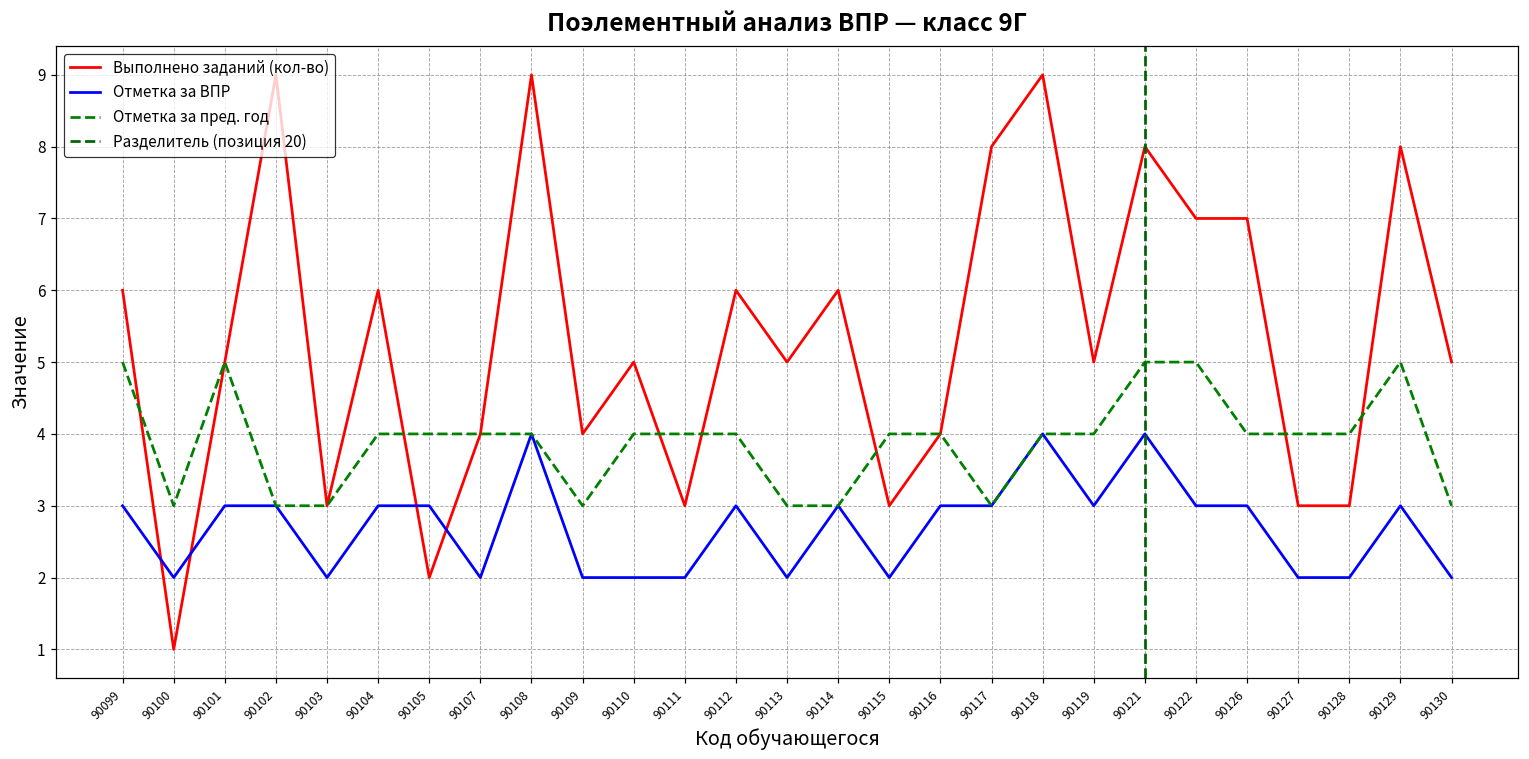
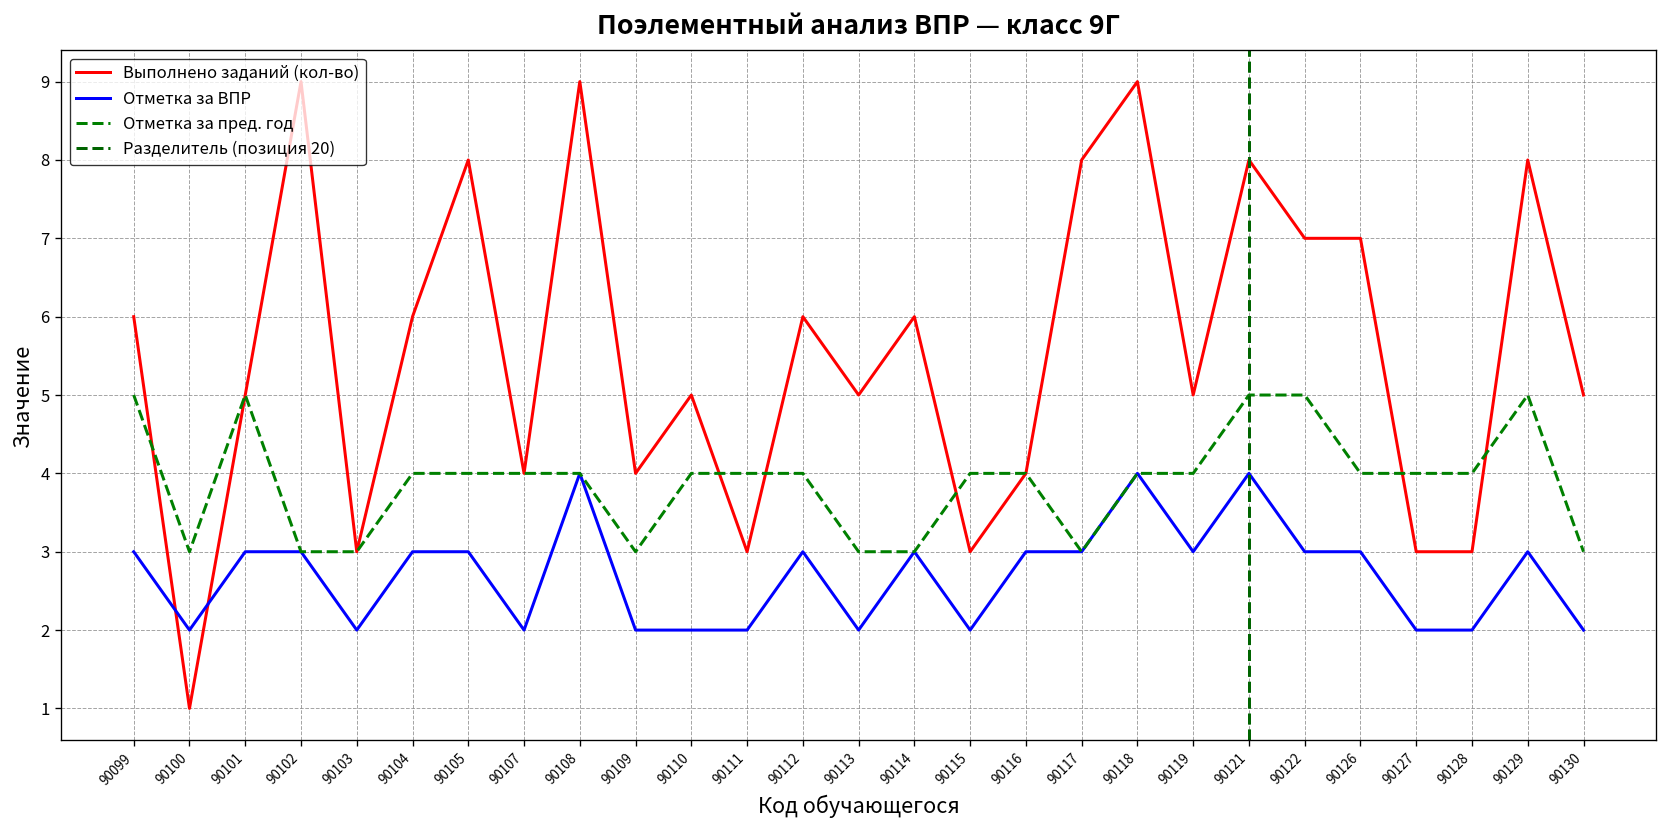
  {
    "Выполнено заданий (кол-во)": {
      "90099": 6,
      "90100": 1,
      "90104": 6,
-     "90105": 2,
+     "90105": 8,
      "90108": 9,
      "90109": 4,
      "90110": 5,
      "90111": 3,
      "90112": 6,
      "90113": 5,
      "90114": 6,
      "90115": 3,
      "90117": 8,
      "90118": 9,
      "90119": 5,
      "90121": 8,
      "90122": 7,
      "90126": 7,
      "90127": 3,
      "90128": 3,
      "90129": 8,
      "90130": 5
    },
    "Отметка за ВПР": {
      "90099": 3,
      "90100": 2,
      "90101": 3,
      "90103": 2,
      "90104": 3,
      "90105": 3,
      "90107": 2,
      "90109": 2,
      "90110": 2,
      "90111": 2,
      "90112": 3,
      "90113": 2,
      "90115": 2,
      "90116": 3,
      "90119": 3,
      "90121": 4,
      "90122": 3,
      "90126": 3,
      "90127": 2,
      "90128": 2,
      "90129": 3,
      "90130": 2
    },
    "Отметка за пред. год": {
      "90099": 5,
      "90100": 3,
      "90104": 4,
      "90105": 4,
      "90109": 3,
      "90110": 4,
      "90111": 4,
      "90112": 4,
      "90113": 3,
      "90115": 4,
      "90119": 4,
      "90121": 5,
      "90122": 5,
      "90126": 4,
      "90127": 4,
      "90128": 4,
      "90129": 5,
      "90130": 3
    }
  }
